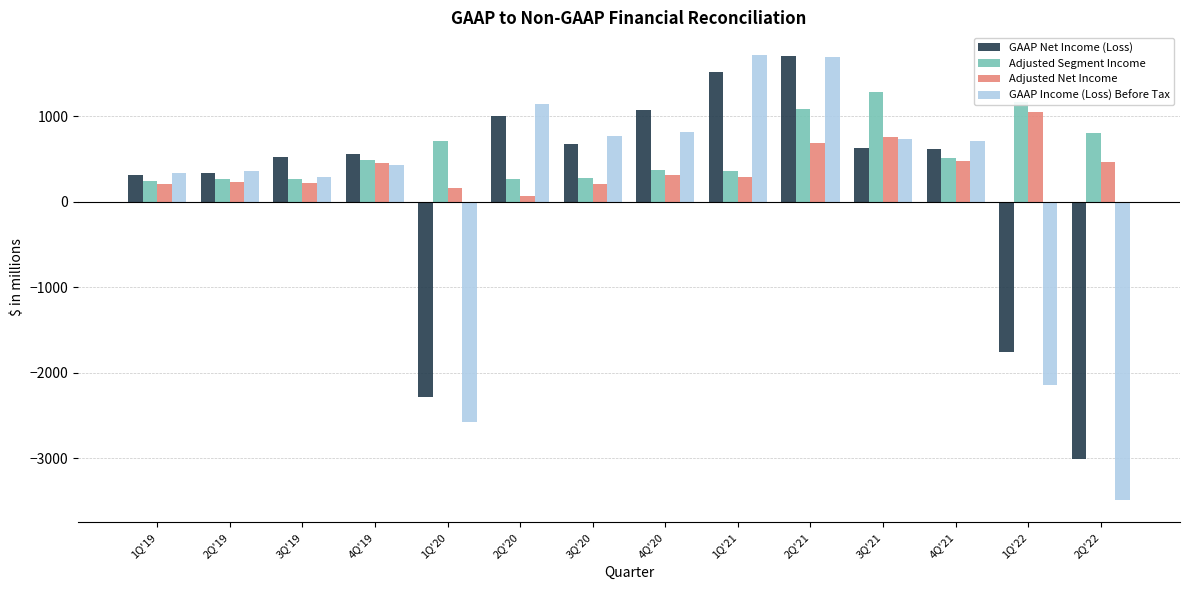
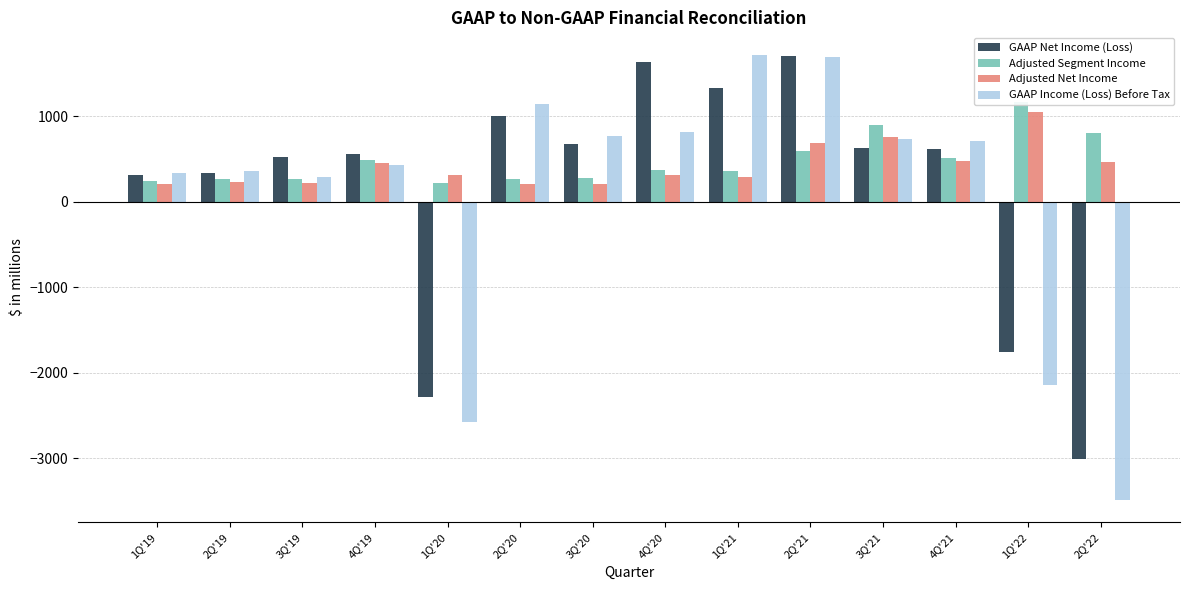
  {
    "GAAP Net Income (Loss)": {
      "1Q'19": 300,
      "2Q'19": 300,
      "3Q'19": 500,
      "4Q'19": 600,
      "1Q'20": -2300,
      "2Q'20": 1000,
      "3Q'20": 700,
-     "4Q'20": 1100,
-     "1Q'21": 1500,
+     "4Q'20": 1600,
+     "1Q'21": 1300,
      "2Q'21": 1700,
      "3Q'21": 600,
      "4Q'21": 600,
      "1Q'22": -1800,
      "2Q'22": -3000
    },
    "Adjusted Segment Income": {
      "1Q'19": 200,
      "2Q'19": 300,
      "3Q'19": 300,
      "4Q'19": 500,
-     "1Q'20": 700,
+     "1Q'20": 200,
      "2Q'20": 300,
      "3Q'20": 300,
      "4Q'20": 400,
      "1Q'21": 400,
-     "2Q'21": 1100,
-     "3Q'21": 1300,
+     "2Q'21": 600,
+     "3Q'21": 900,
      "4Q'21": 500,
      "2Q'22": 800
    },
    "Adjusted Net Income": {
      "1Q'19": 200,
      "2Q'19": 200,
      "3Q'19": 200,
      "4Q'19": 500,
-     "1Q'20": 200,
-     "2Q'20": 100,
+     "1Q'20": 300,
+     "2Q'20": 200,
      "3Q'20": 200,
      "4Q'20": 300,
      "1Q'21": 300,
      "2Q'21": 700,
      "3Q'21": 800,
      "4Q'21": 500,
      "1Q'22": 1000,
      "2Q'22": 500
    },
    "GAAP Income (Loss) Before Tax": {
      "1Q'19": 300,
      "2Q'19": 400,
      "3Q'19": 300,
      "4Q'19": 400,
      "1Q'20": -2600,
      "2Q'20": 1100,
      "3Q'20": 800,
      "4Q'20": 800,
      "1Q'21": 1700,
      "2Q'21": 1700,
      "3Q'21": 700,
      "4Q'21": 700,
      "1Q'22": -2100,
      "2Q'22": -3500
    }
  }
